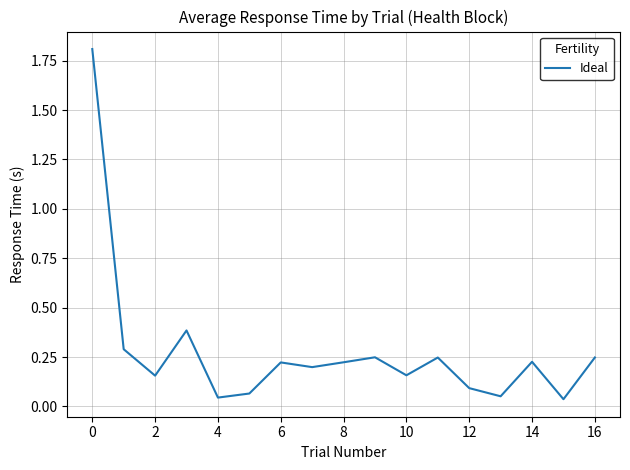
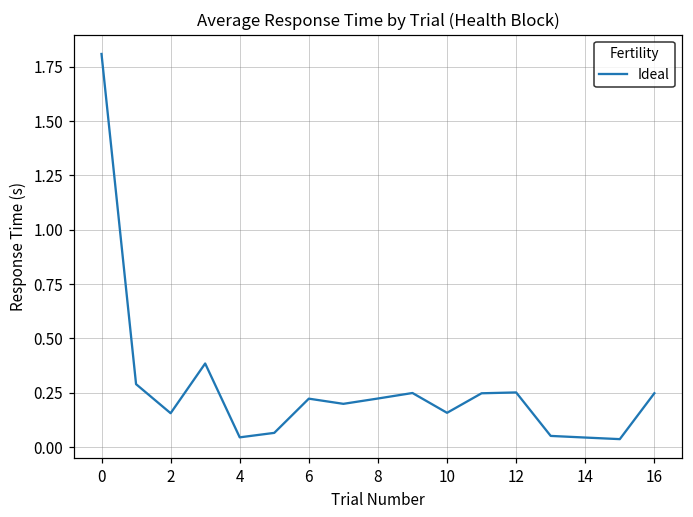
  {
    "0": 1.81,
    "2": 0.16,
    "4": 0.05,
    "6": 0.22,
    "8": 0.22,
    "10": 0.16,
-   "12": 0.09,
-   "14": 0.23,
+   "12": 0.25,
+   "14": 0.04,
    "16": 0.25
  }
